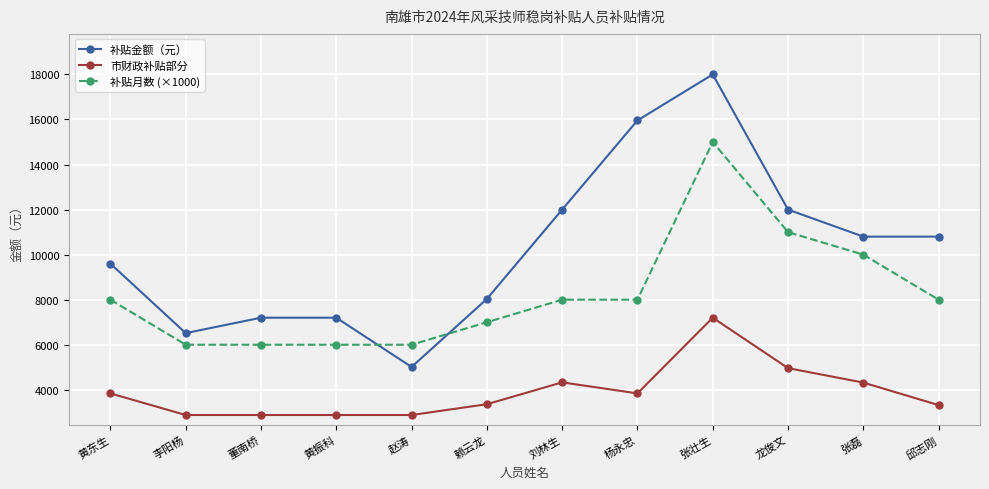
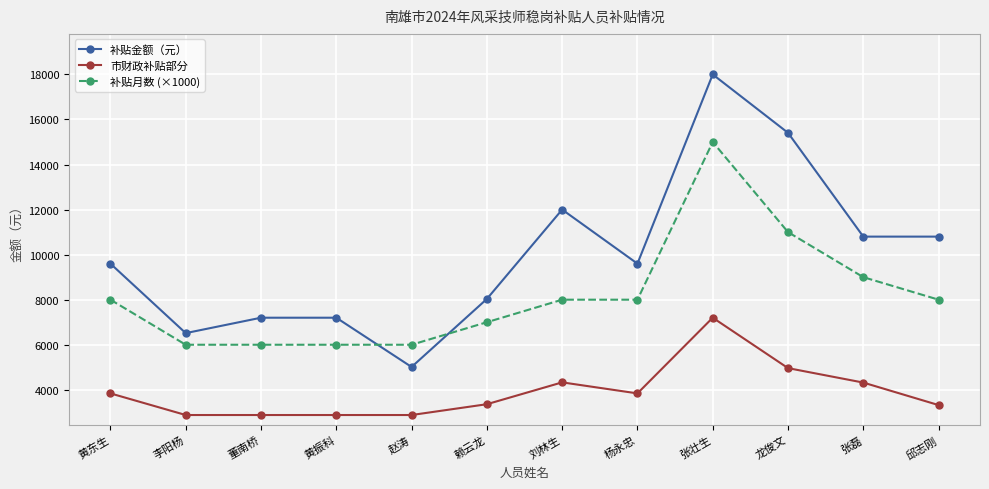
  {
    "补贴金额（元）": {
      "黄东生": 9600,
      "李阳杨": 6500,
      "董南桥": 7200,
      "黄振科": 7200,
      "赵涛": 5000,
      "赖云龙": 8000,
      "刘林生": 12000,
-     "杨永忠": 16000,
+     "杨永忠": 9600,
      "张壮生": 18000,
-     "龙俊文": 12000,
+     "龙俊文": 15400,
      "张磊": 10800,
      "邱志刚": 10800
    },
    "市财政补贴部分": {
      "黄东生": 3800,
      "李阳杨": 2900,
      "董南桥": 2900,
      "黄振科": 2900,
      "赵涛": 2900,
      "赖云龙": 3400,
      "刘林生": 4300,
      "杨永忠": 3800,
      "张壮生": 7200,
      "龙俊文": 5000,
      "张磊": 4300,
      "邱志刚": 3300
    },
    "补贴月数 (×1000)": {
      "黄东生": 8000,
      "李阳杨": 6000,
      "董南桥": 6000,
      "黄振科": 6000,
      "赵涛": 6000,
      "赖云龙": 7000,
      "刘林生": 8000,
      "杨永忠": 8000,
      "张壮生": 15000,
      "龙俊文": 11000,
-     "张磊": 10000,
+     "张磊": 9000,
      "邱志刚": 8000
    }
  }
